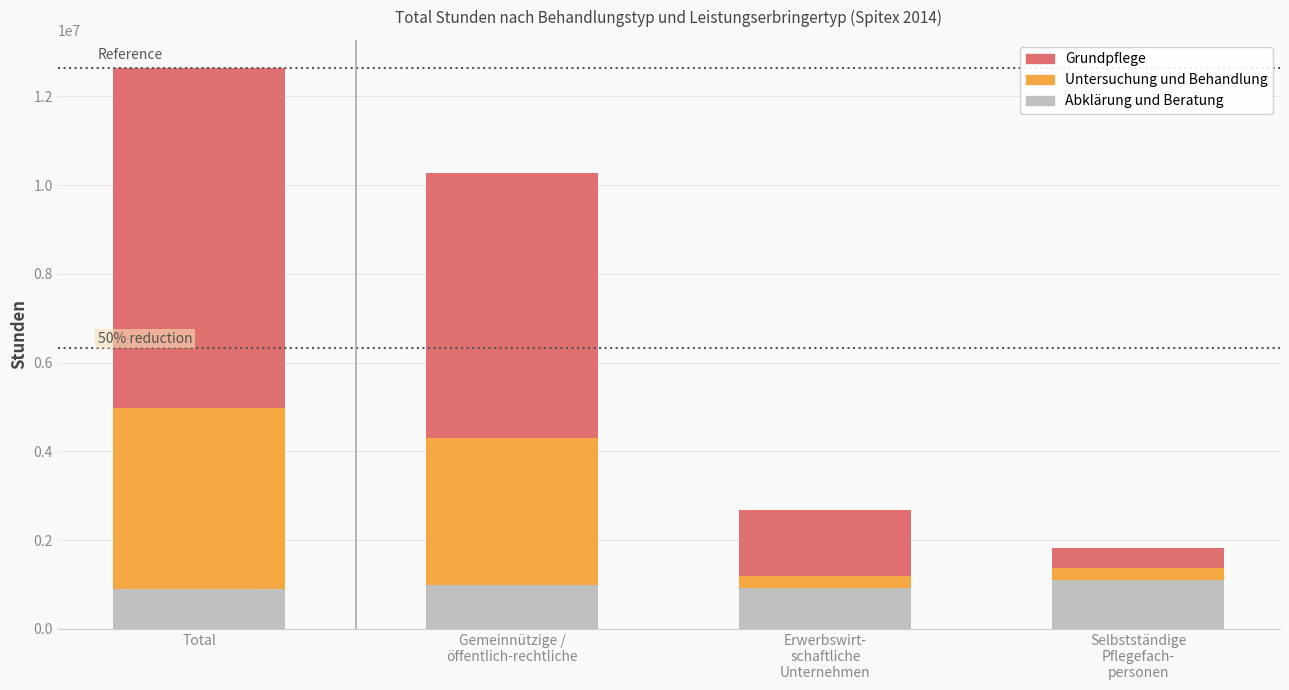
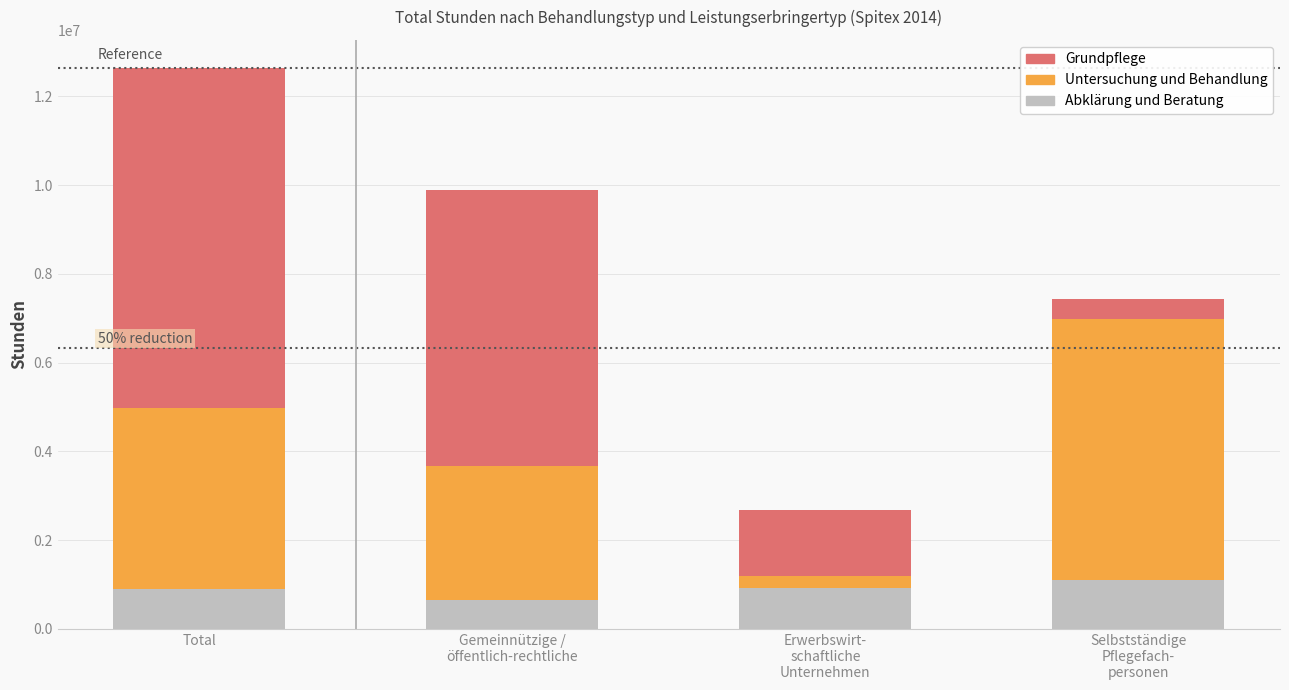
  {
    "Abklärung und Beratung": {
      "Total": 900000,
-     "Gemeinnützige / öffentlich-rechtliche": 1000000,
+     "Gemeinnützige / öffentlich-rechtliche": 600000,
      "Erwerbswirt- schaftliche Unternehmen": 900000,
      "Selbstständige Pflegefach- personen": 1100000
    },
    "Untersuchung und Behandlung": {
      "Total": 4100000,
-     "Gemeinnützige / öffentlich-rechtliche": 3300000,
+     "Gemeinnützige / öffentlich-rechtliche": 3000000,
      "Erwerbswirt- schaftliche Unternehmen": 300000,
-     "Selbstständige Pflegefach- personen": 300000
+     "Selbstständige Pflegefach- personen": 5900000
    },
    "Grundpflege": {
-     "Gemeinnützige / öffentlich-rechtliche": 6000000,
+     "Gemeinnützige / öffentlich-rechtliche": 6200000,
      "Erwerbswirt- schaftliche Unternehmen": 1500000,
      "Selbstständige Pflegefach- personen": 500000
    }
  }
